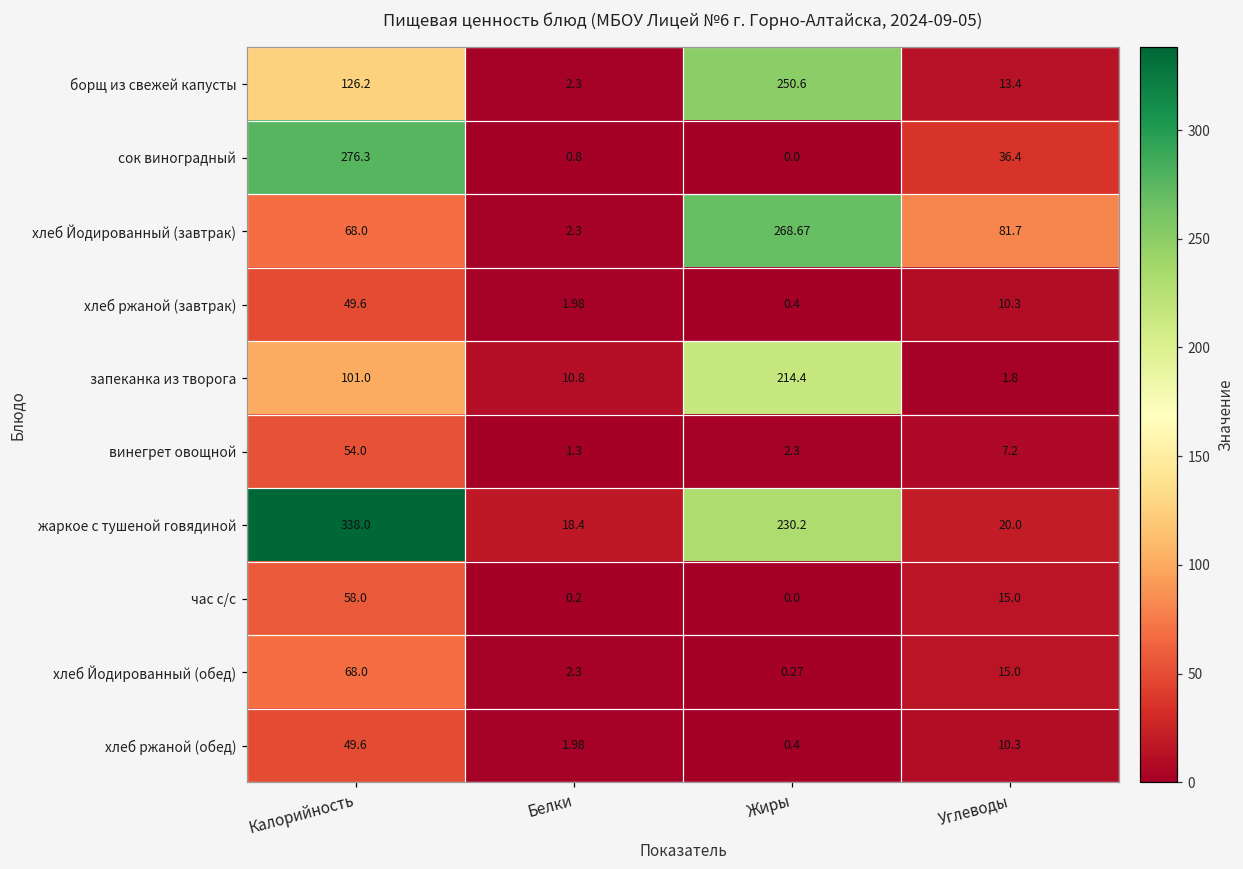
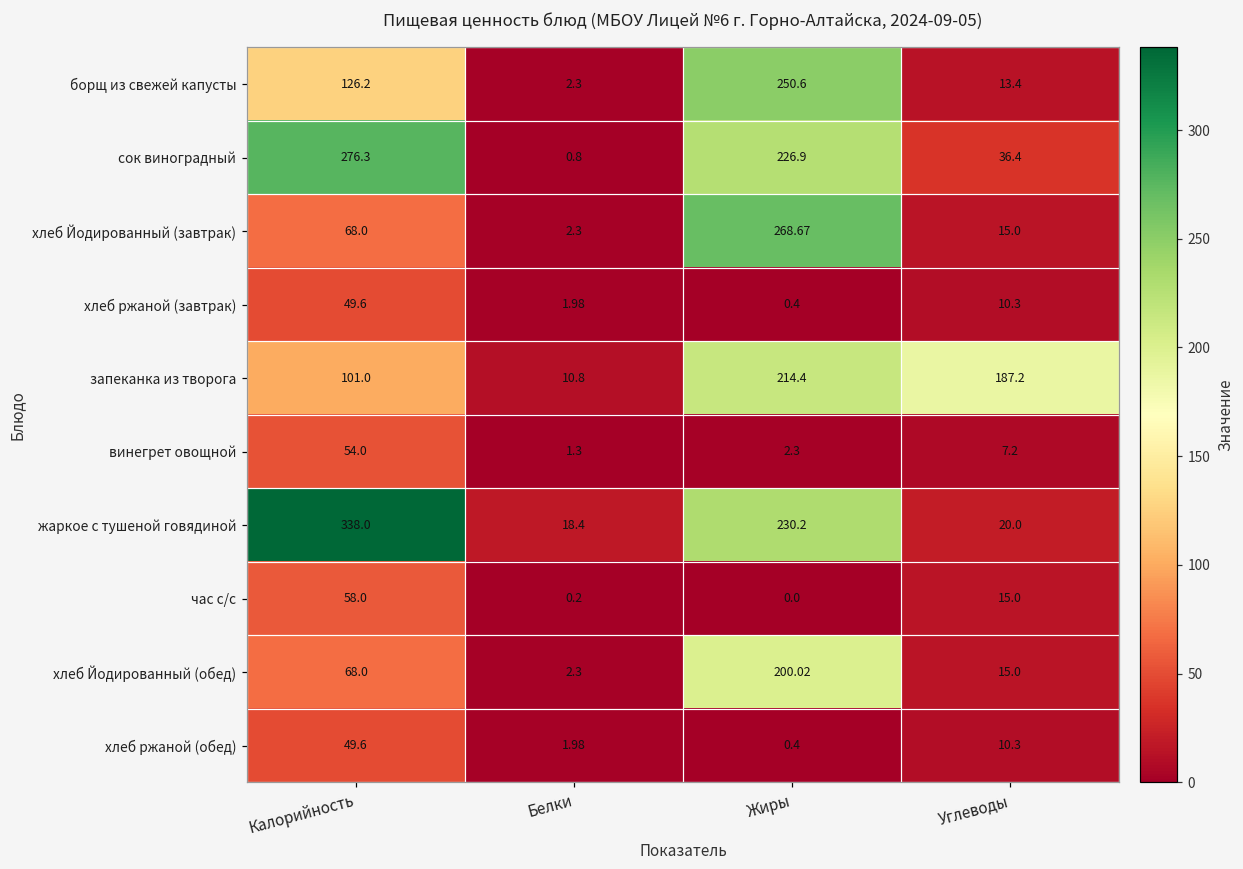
  {
    "борщ из свежей капусты": {
      "Калорийность": 126.2,
      "Белки": 2.3,
      "Жиры": 250.6,
      "Углеводы": 13.4
    },
    "сок виноградный": {
      "Калорийность": 276.3,
      "Белки": 0.8,
-     "Жиры": 0.0,
+     "Жиры": 226.9,
      "Углеводы": 36.4
    },
    "хлеб Йодированный (завтрак)": {
      "Калорийность": 68.0,
      "Белки": 2.3,
      "Жиры": 268.67,
-     "Углеводы": 81.7
+     "Углеводы": 15.0
    },
    "хлеб ржаной (завтрак)": {
      "Калорийность": 49.6,
      "Белки": 1.98,
      "Жиры": 0.4,
      "Углеводы": 10.3
    },
    "запеканка из творога": {
      "Калорийность": 101.0,
      "Белки": 10.8,
      "Жиры": 214.4,
-     "Углеводы": 1.8
+     "Углеводы": 187.2
    },
    "винегрет овощной": {
      "Калорийность": 54.0,
      "Белки": 1.3,
      "Жиры": 2.3,
      "Углеводы": 7.2
    },
    "жаркое с тушеной говядиной": {
      "Калорийность": 338.0,
      "Белки": 18.4,
      "Жиры": 230.2,
      "Углеводы": 20.0
    },
    "час с/с": {
      "Калорийность": 58.0,
      "Белки": 0.2,
      "Жиры": 0.0,
      "Углеводы": 15.0
    },
    "хлеб Йодированный (обед)": {
      "Калорийность": 68.0,
      "Белки": 2.3,
-     "Жиры": 0.27,
+     "Жиры": 200.02,
      "Углеводы": 15.0
    },
    "хлеб ржаной (обед)": {
      "Калорийность": 49.6,
      "Белки": 1.98,
      "Жиры": 0.4,
      "Углеводы": 10.3
    }
  }
